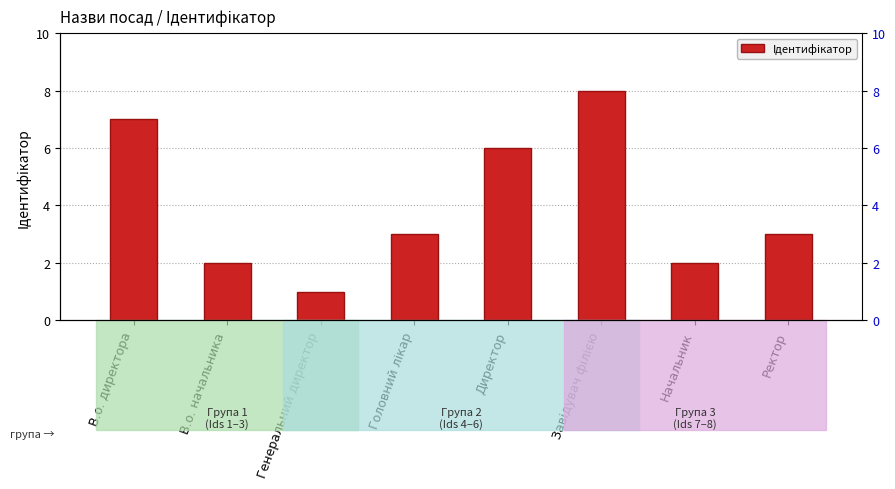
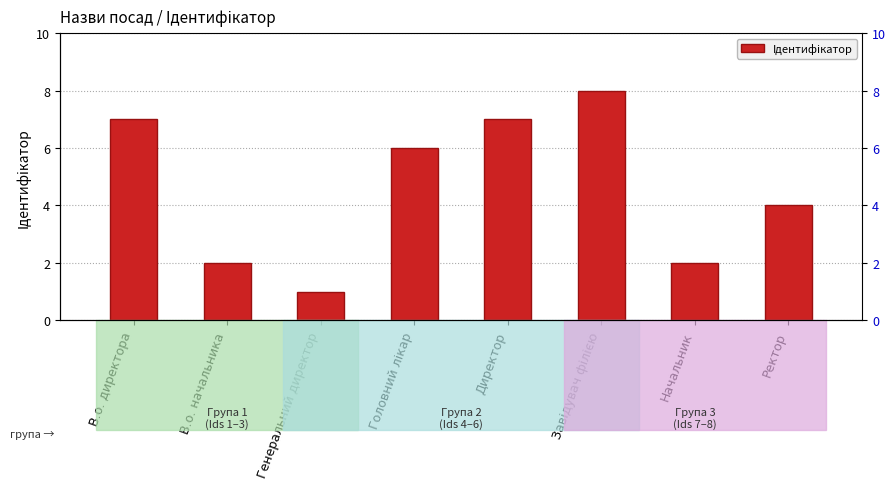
  {
    "В.о. директора": 7,
    "В.о. начальника": 2,
    "Генеральний директор": 1,
-   "Головний лікар": 3,
-   "Директор": 6,
+   "Головний лікар": 6,
+   "Директор": 7,
    "Завідувач філією": 8,
    "Начальник": 2,
-   "Ректор": 3
+   "Ректор": 4
  }
